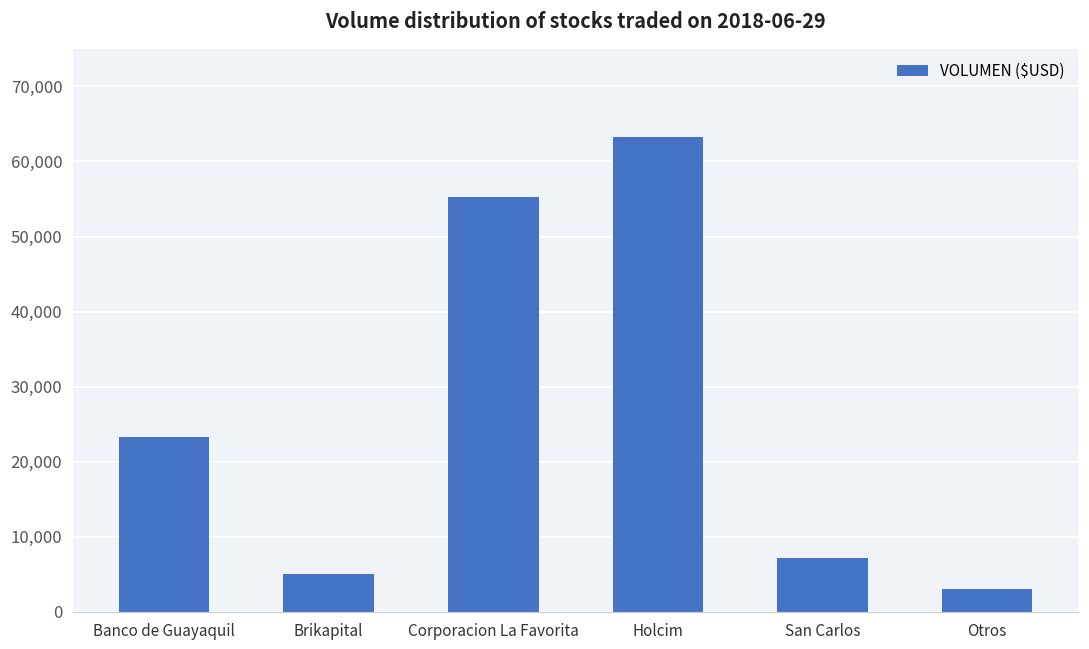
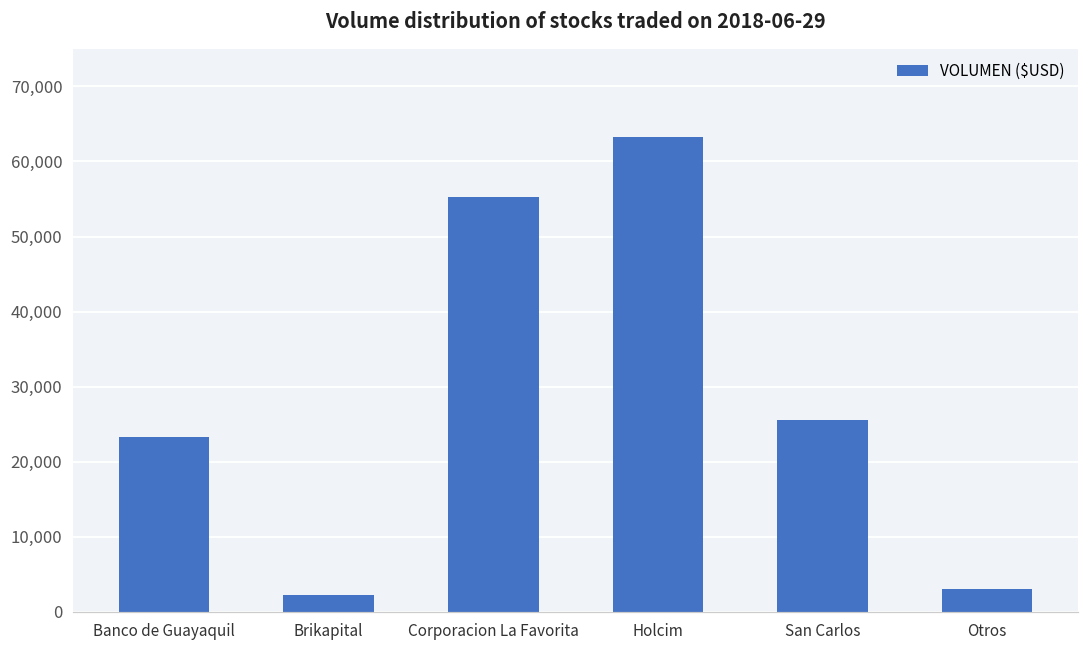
  {
    "Banco de Guayaquil": "23,000",
-   "Brikapital": "5,000",
+   "Brikapital": "2,000",
    "Corporacion La Favorita": "55,000",
    "Holcim": "63,000",
-   "San Carlos": "7,000",
+   "San Carlos": "26,000",
    "Otros": "3,000"
  }
